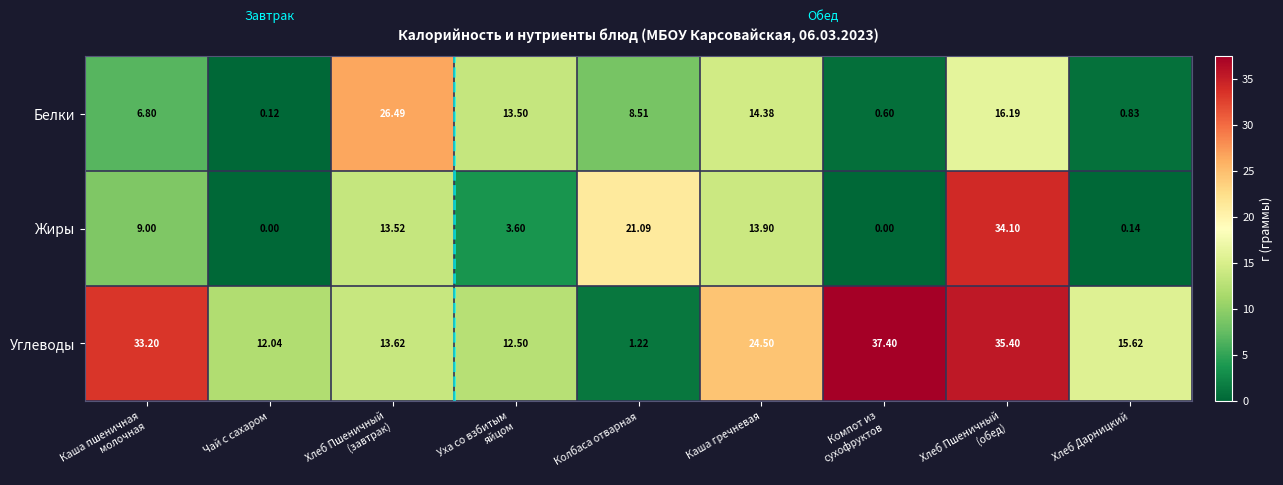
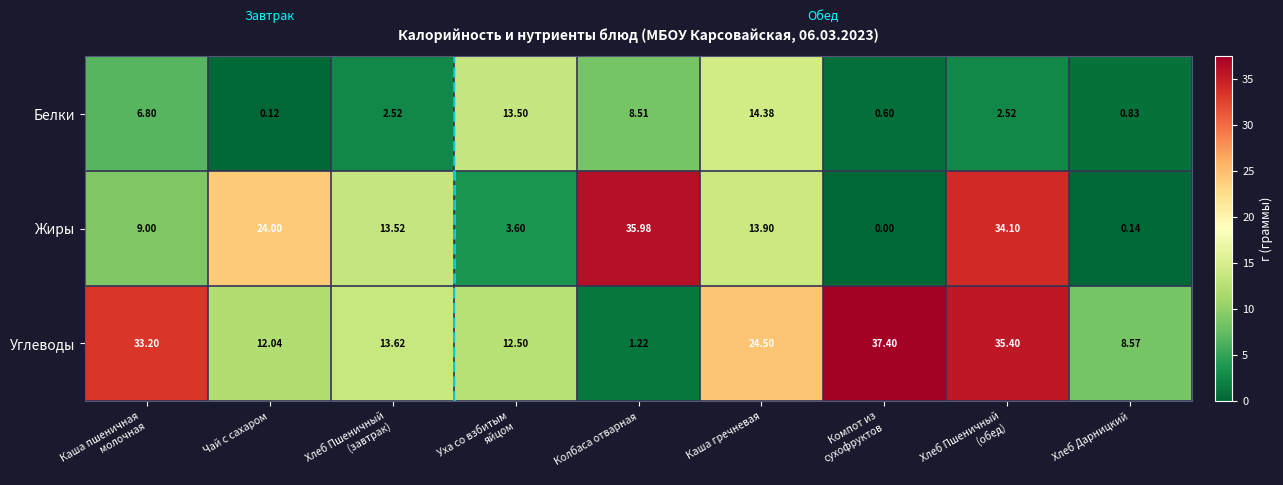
  {
    "Белки": {
      "Каша пшеничная молочная": 6.80,
      "Чай с сахаром": 0.12,
-     "Хлеб Пшеничный (завтрак)": 26.49,
+     "Хлеб Пшеничный (завтрак)": 2.52,
      "Уха со взбитым яйцом": 13.50,
      "Колбаса отварная": 8.51,
      "Каша гречневая": 14.38,
      "Компот из сухофруктов": 0.60,
-     "Хлеб Пшеничный (обед)": 16.19,
+     "Хлеб Пшеничный (обед)": 2.52,
      "Хлеб Дарницкий": 0.83
    },
    "Жиры": {
      "Каша пшеничная молочная": 9.00,
-     "Чай с сахаром": 0.00,
+     "Чай с сахаром": 24.00,
      "Хлеб Пшеничный (завтрак)": 13.52,
      "Уха со взбитым яйцом": 3.60,
-     "Колбаса отварная": 21.09,
+     "Колбаса отварная": 35.98,
      "Каша гречневая": 13.90,
      "Компот из сухофруктов": 0.00,
      "Хлеб Пшеничный (обед)": 34.10,
      "Хлеб Дарницкий": 0.14
    },
    "Углеводы": {
      "Каша пшеничная молочная": 33.20,
      "Чай с сахаром": 12.04,
      "Хлеб Пшеничный (завтрак)": 13.62,
      "Уха со взбитым яйцом": 12.50,
      "Колбаса отварная": 1.22,
      "Каша гречневая": 24.50,
      "Компот из сухофруктов": 37.40,
      "Хлеб Пшеничный (обед)": 35.40,
-     "Хлеб Дарницкий": 15.62
+     "Хлеб Дарницкий": 8.57
    }
  }
